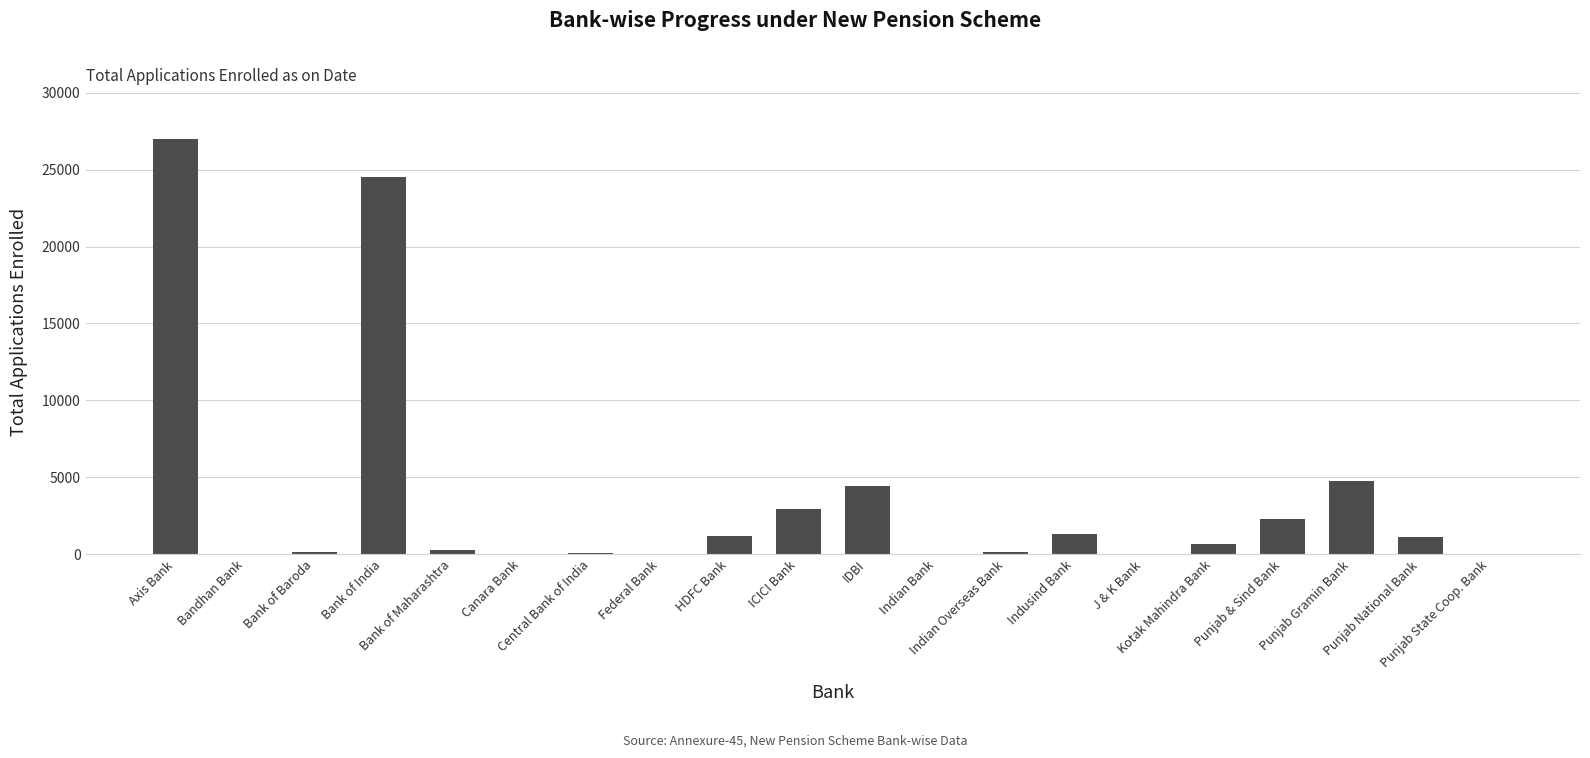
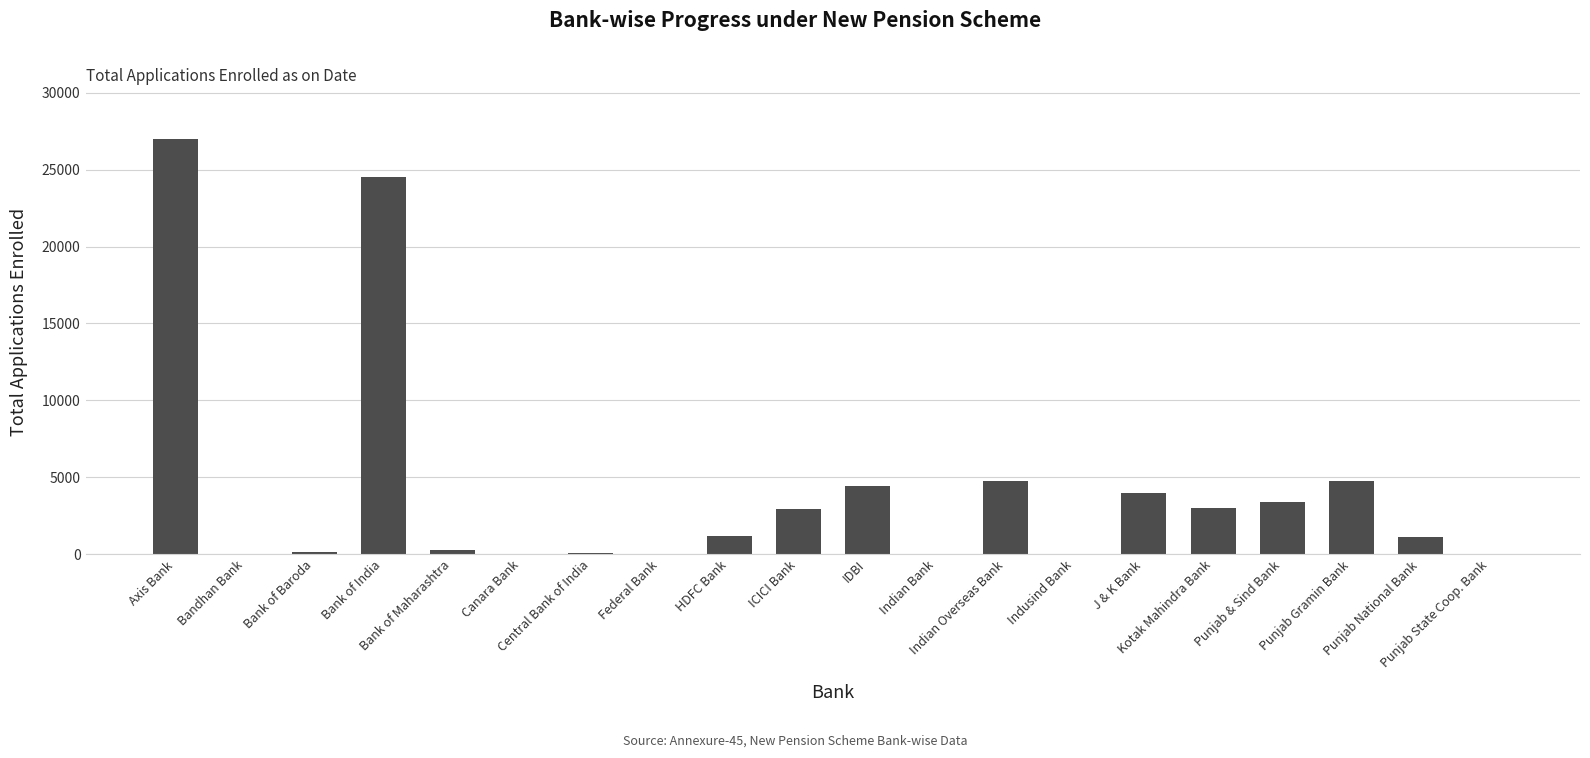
  {
    "Axis Bank": 27000,
    "Bandhan Bank": 0,
    "Bank of India": 24500,
    "Bank of Maharashtra": 300,
    "HDFC Bank": 1200,
    "ICICI Bank": 2900,
    "IDBI": 4400,
    "Indian Bank": 0,
-   "Indian Overseas Bank": 100,
-   "Indusind Bank": 1300,
-   "J & K Bank": 0,
-   "Kotak Mahindra Bank": 600,
-   "Punjab & Sind Bank": 2300,
+   "Indian Overseas Bank": 4800,
+   "Indusind Bank": 0,
+   "J & K Bank": 4000,
+   "Kotak Mahindra Bank": 3000,
+   "Punjab & Sind Bank": 3400,
    "Punjab Gramin Bank": 4700,
    "Punjab National Bank": 1100,
    "Punjab State Coop. Bank": 0
  }
